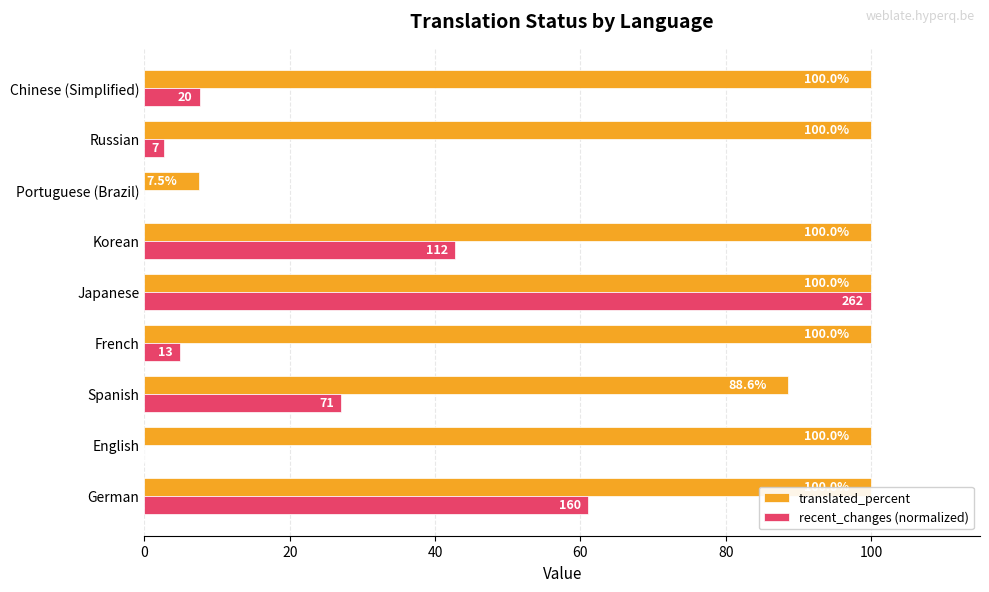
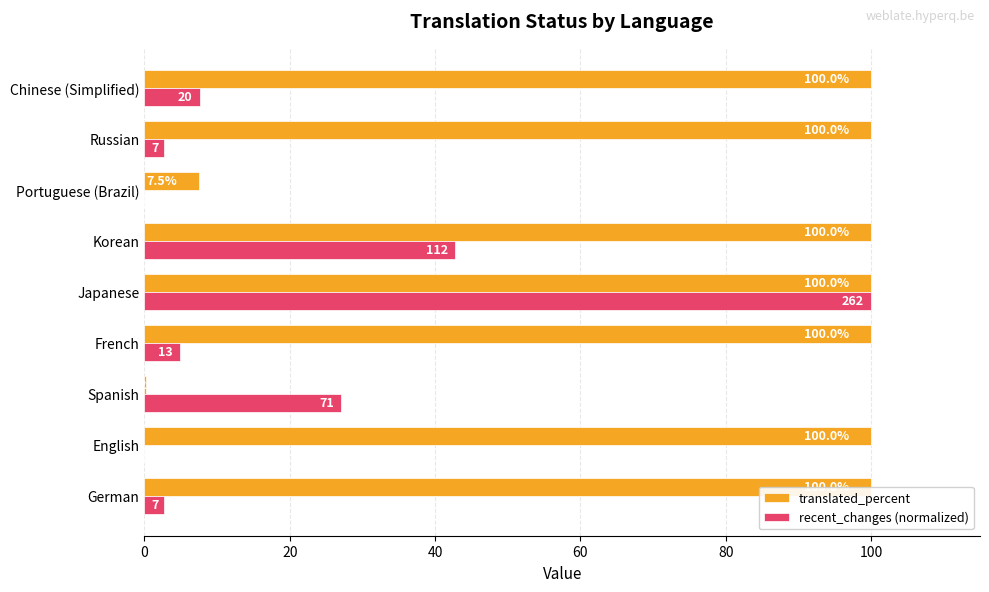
  {
    "translated_percent": {
-     "Spanish": 89
+     "Spanish": 0
    },
    "recent_changes (normalized)": {
-     "German": 160
+     "German": 7
    }
  }
